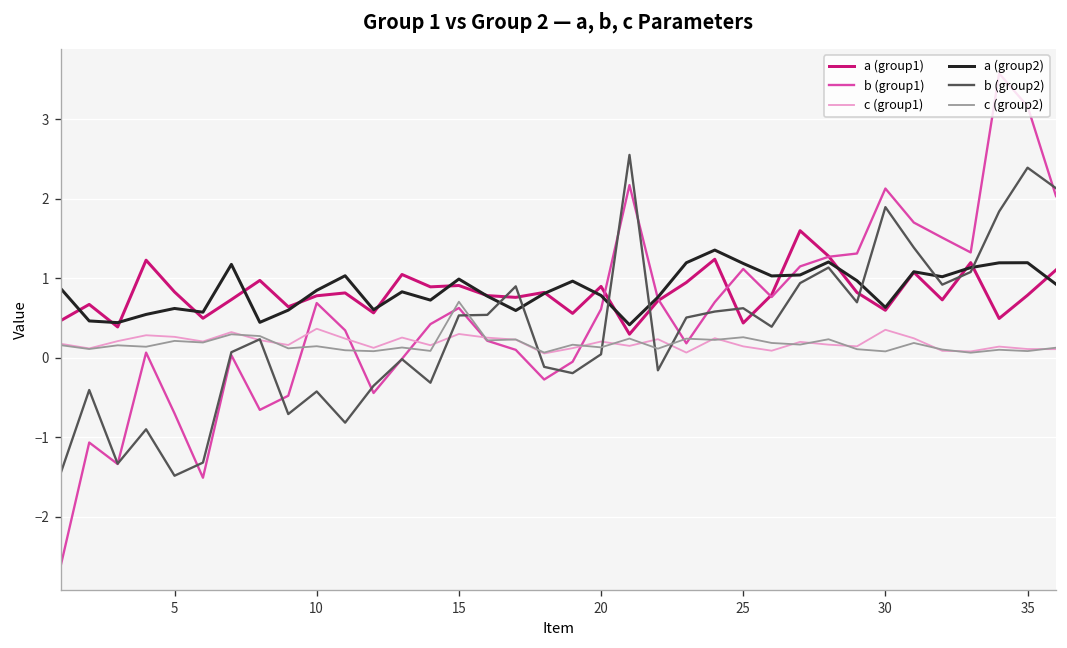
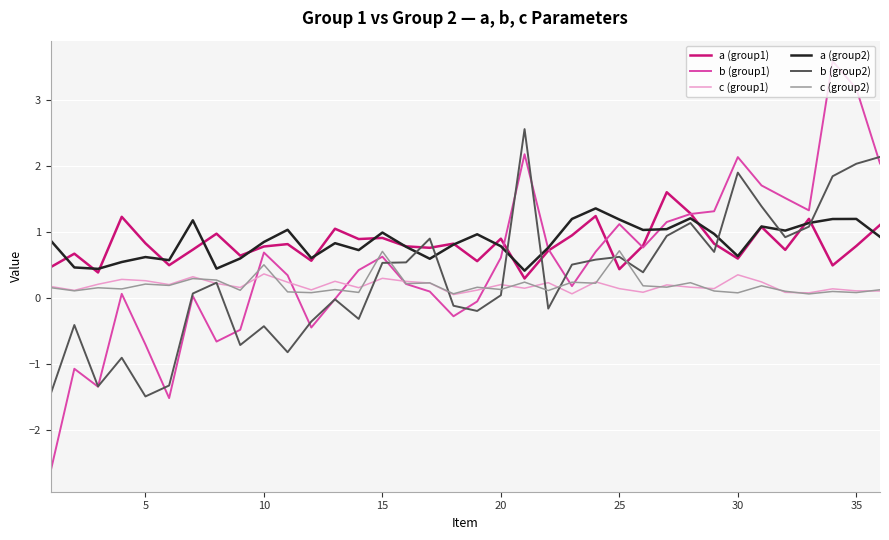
  {
    "a (group1)": {
      "5": 0.8,
      "10": 0.8,
      "15": 0.9,
      "20": 0.9,
      "25": 0.4,
      "35": 0.8
    },
    "b (group1)": {
      "5": -0.7,
      "10": 0.7,
      "15": 0.6,
      "20": 0.6,
      "25": 1.1,
      "30": 2.1
    },
    "c (group1)": {
      "5": 0.3,
      "10": 0.4,
      "15": 0.3,
      "20": 0.2,
      "25": 0.1,
      "30": 0.4
    },
    "a (group2)": {
      "5": 0.6,
      "10": 0.8,
      "15": 1.0,
      "20": 0.8,
      "25": 1.2,
      "35": 1.2
    },
    "b (group2)": {
      "5": -1.5,
      "10": -0.4,
      "15": 0.5,
      "20": 0.0,
      "25": 0.6,
      "30": 1.9,
-     "35": 2.4
+     "35": 2.0
    },
    "c (group2)": {
      "5": 0.2,
-     "10": 0.1,
+     "10": 0.5,
      "15": 0.7,
      "20": 0.1,
-     "25": 0.3,
+     "25": 0.7,
      "30": 0.1
    }
  }
